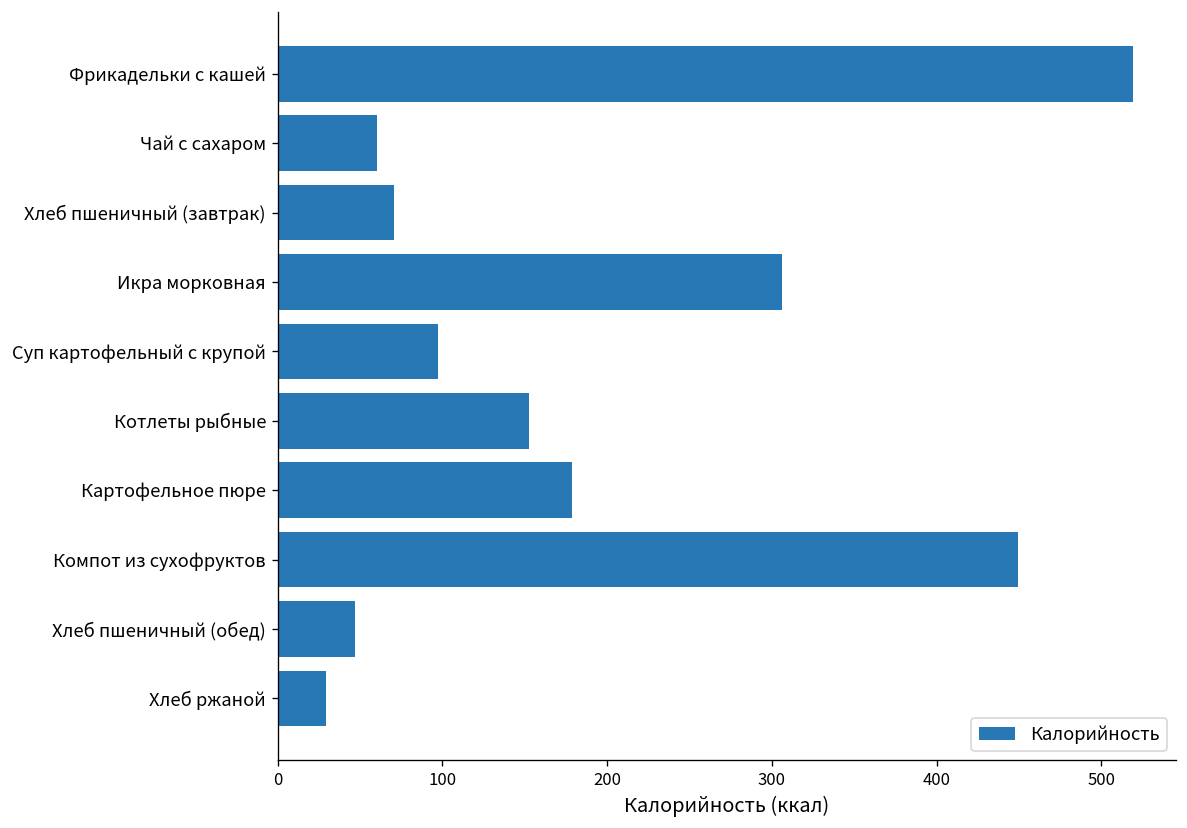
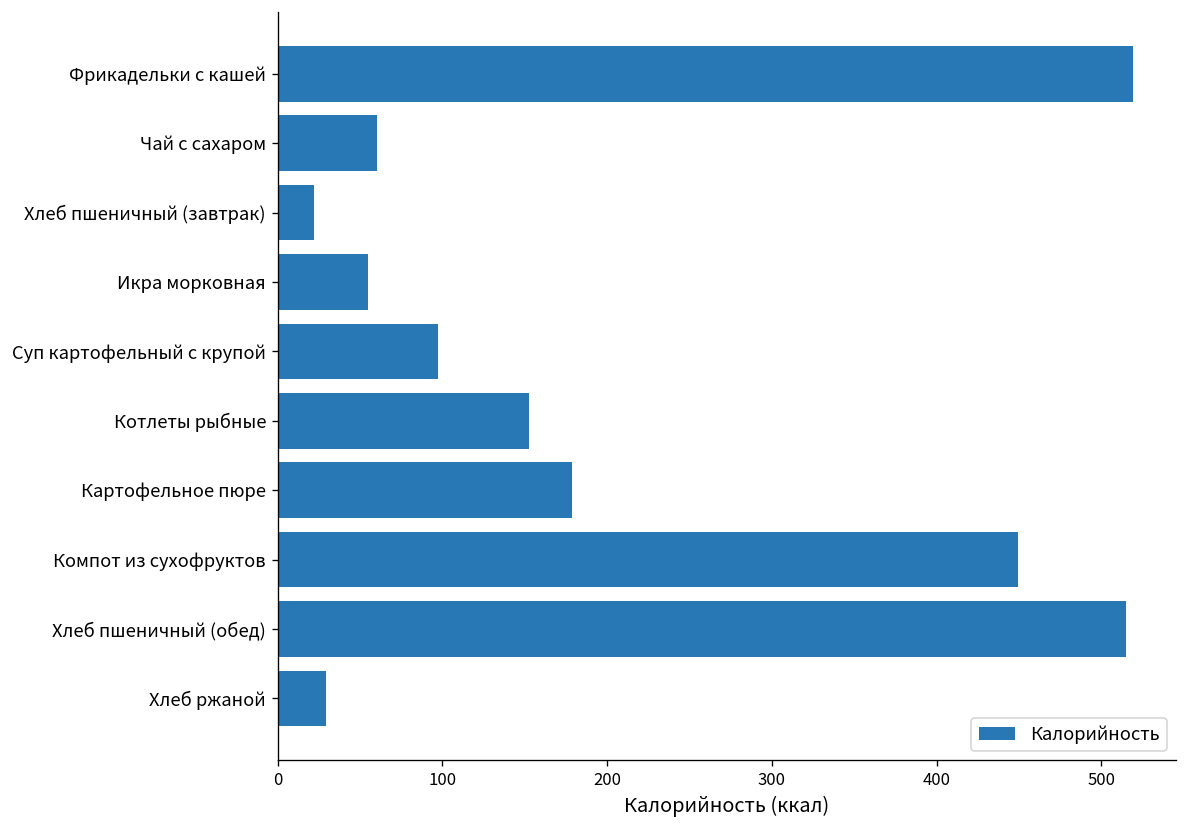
  {
    "Фрикадельки с кашей": 519,
    "Чай с сахаром": 60,
-   "Хлеб пшеничный (завтрак)": 71,
-   "Икра морковная": 306,
+   "Хлеб пшеничный (завтрак)": 22,
+   "Икра морковная": 55,
    "Суп картофельный с крупой": 97,
    "Котлеты рыбные": 153,
    "Картофельное пюре": 179,
    "Компот из сухофруктов": 450,
-   "Хлеб пшеничный (обед)": 47,
+   "Хлеб пшеничный (обед)": 515,
    "Хлеб ржаной": 29
  }
